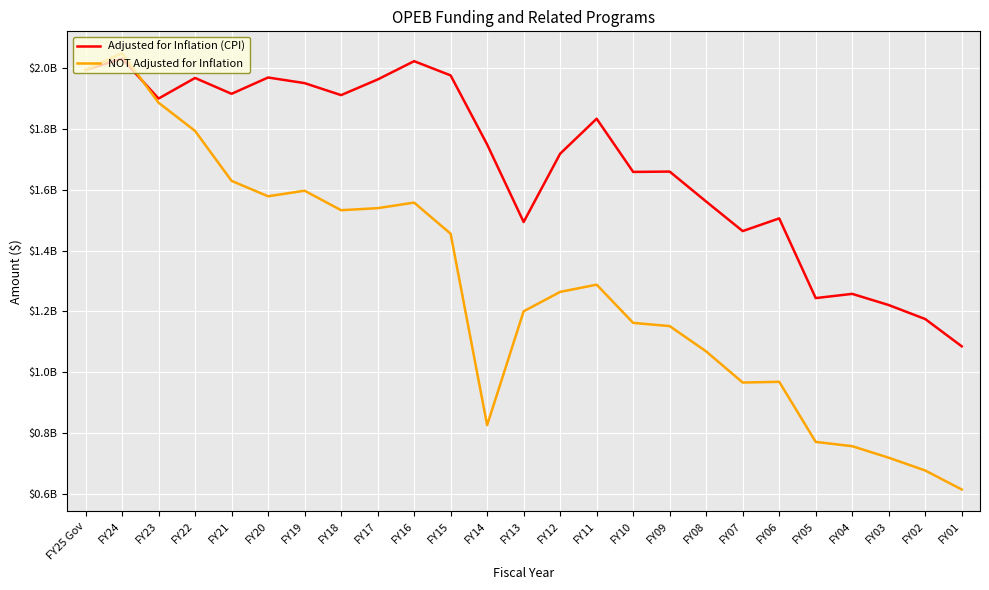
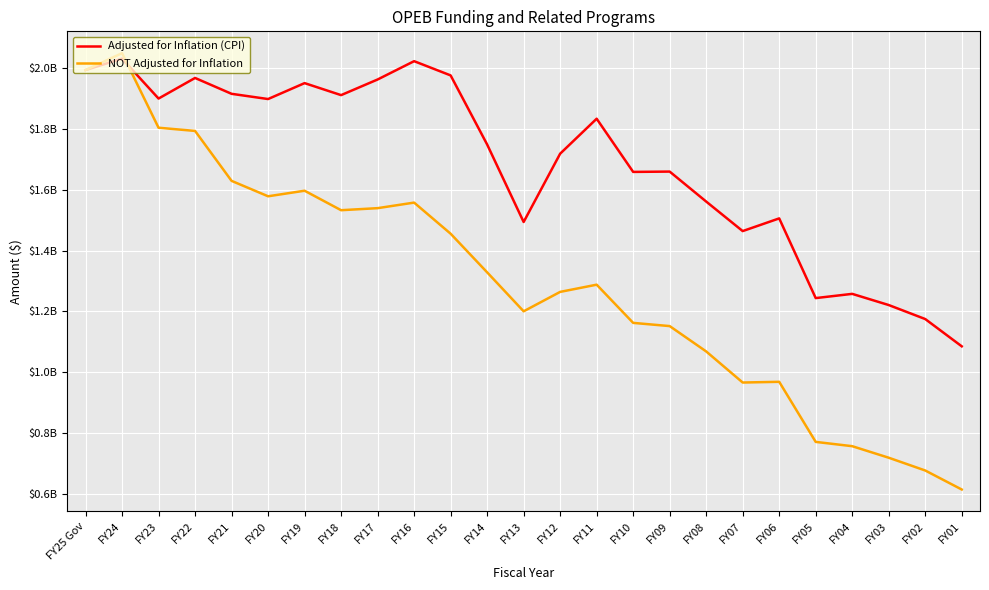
  {
    "Adjusted for Inflation (CPI)": {
      "FY23": "$1900000000",
      "FY22": "$1970000000",
      "FY21": "$1920000000",
-     "FY20": "$1970000000",
+     "FY20": "$1900000000",
      "FY19": "$1950000000",
      "FY18": "$1910000000",
      "FY17": "$1960000000",
      "FY16": "$2020000000",
      "FY15": "$1980000000",
      "FY14": "$1750000000",
      "FY13": "$1490000000",
      "FY12": "$1720000000",
      "FY11": "$1830000000",
      "FY10": "$1660000000",
      "FY09": "$1660000000",
      "FY08": "$1560000000",
      "FY07": "$1460000000",
      "FY06": "$1510000000",
      "FY05": "$1240000000",
      "FY04": "$1260000000",
      "FY03": "$1220000000",
      "FY02": "$1170000000",
      "FY01": "$1090000000"
    },
    "NOT Adjusted for Inflation": {
-     "FY23": "$1890000000",
+     "FY23": "$1800000000",
      "FY22": "$1790000000",
      "FY21": "$1630000000",
      "FY20": "$1580000000",
      "FY19": "$1600000000",
      "FY18": "$1530000000",
      "FY17": "$1540000000",
      "FY16": "$1560000000",
      "FY15": "$1460000000",
-     "FY14": "$830000000",
+     "FY14": "$1330000000",
      "FY13": "$1200000000",
      "FY12": "$1260000000",
      "FY11": "$1290000000",
      "FY10": "$1160000000",
      "FY09": "$1150000000",
      "FY08": "$1070000000",
      "FY07": "$970000000",
      "FY06": "$970000000",
      "FY05": "$770000000",
      "FY04": "$760000000",
      "FY03": "$720000000",
      "FY02": "$680000000",
      "FY01": "$610000000"
    }
  }
